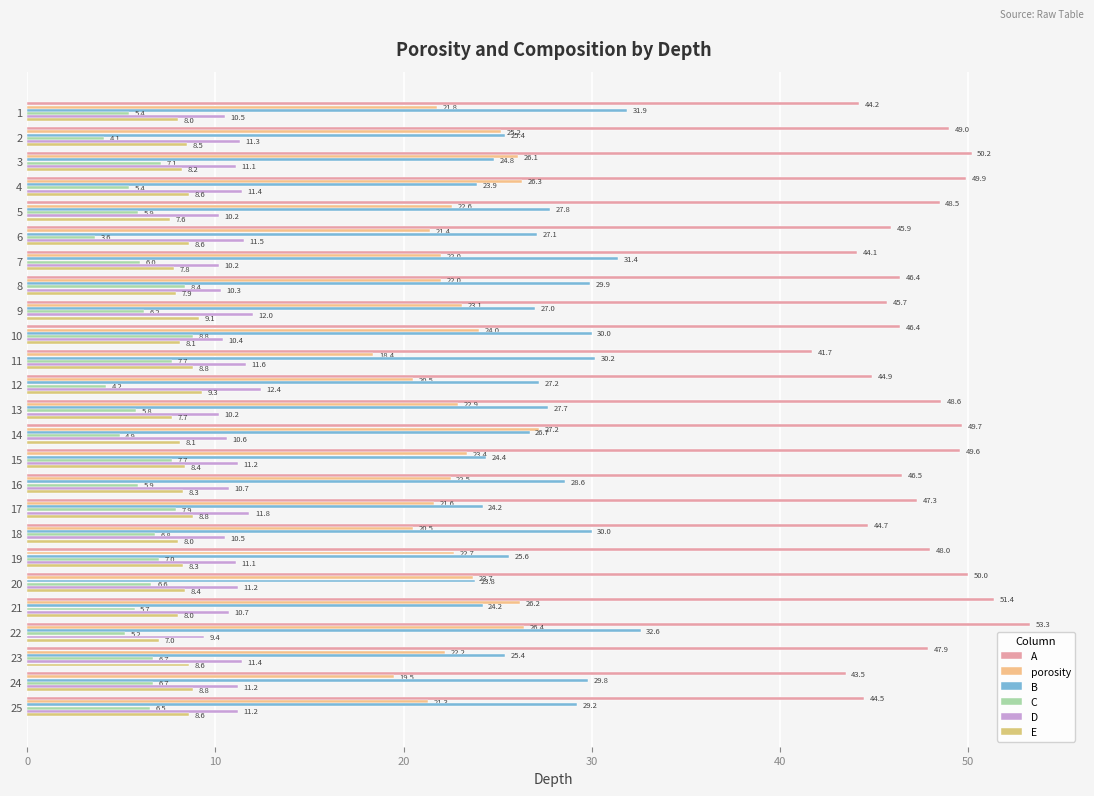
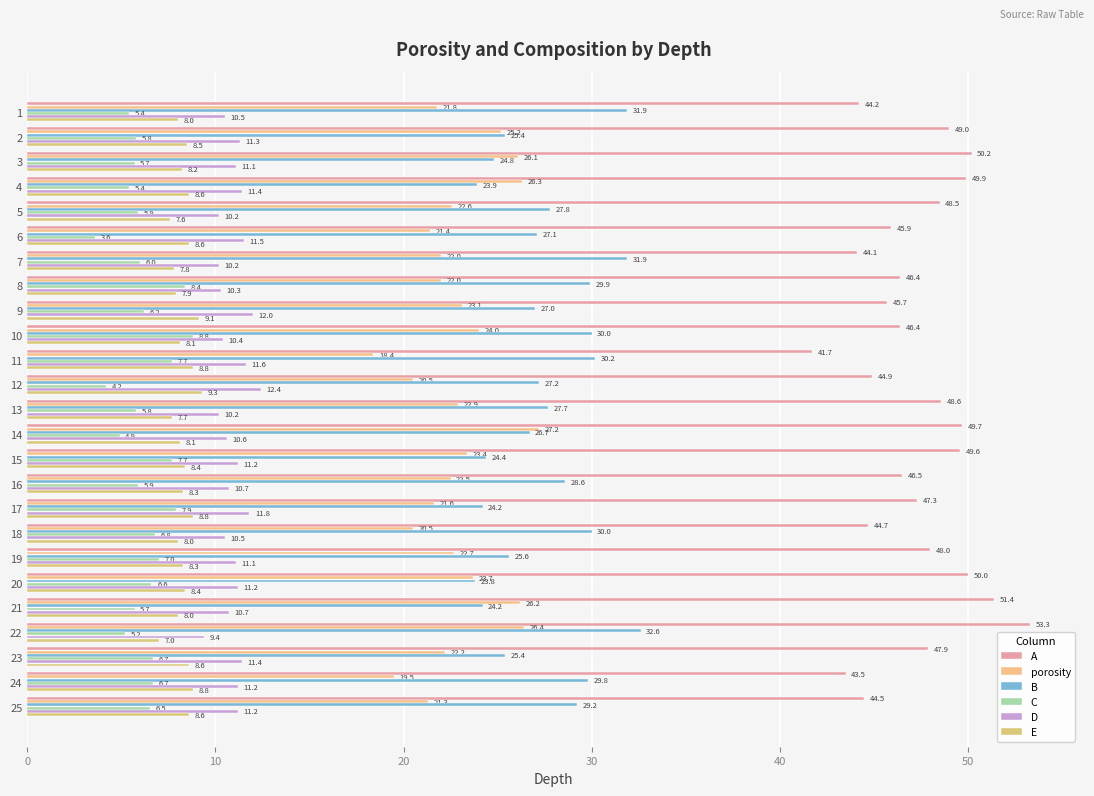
  {
    "B": {
      "1": 31.9,
      "3": 24.8,
      "4": 23.9,
      "5": 27.8,
      "6": 27.1,
-     "7": 31.4,
+     "7": 31.9,
      "8": 29.9,
      "9": 27.0,
      "10": 30.0,
      "11": 30.2,
      "12": 27.2,
      "13": 27.7,
      "15": 24.4,
      "16": 28.6,
      "17": 24.2,
      "18": 30.0,
      "19": 25.6,
      "21": 24.2,
      "22": 32.6,
      "23": 25.4,
      "24": 29.8,
      "25": 29.2
    },
    "C": {
      "1": 5.4,
-     "2": 4.1,
-     "3": 7.1,
+     "2": 5.8,
+     "3": 5.7,
      "4": 5.4,
      "5": 5.9,
      "6": 3.6,
      "7": 6.0,
      "8": 8.4,
      "9": 6.2,
      "10": 8.8,
      "11": 7.7,
      "12": 4.2,
      "13": 5.8,
      "14": 4.9,
      "15": 7.7,
      "16": 5.9,
      "17": 7.9,
      "18": 6.8,
      "19": 7.0,
      "20": 6.6,
      "21": 5.7,
      "22": 5.2,
      "23": 6.7,
      "24": 6.7,
      "25": 6.5
    }
  }
